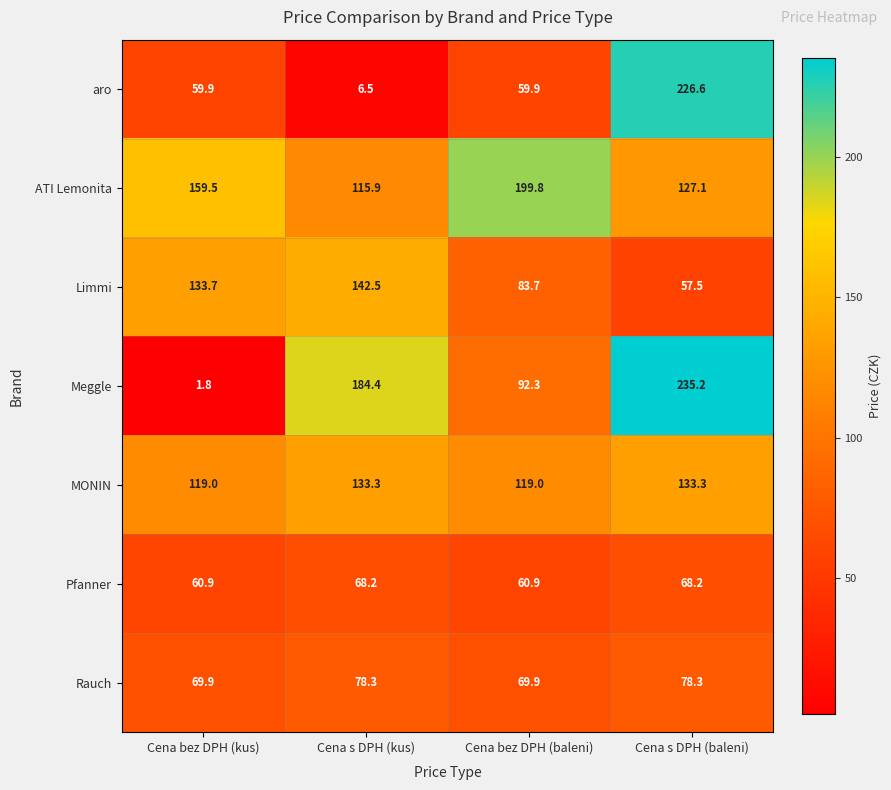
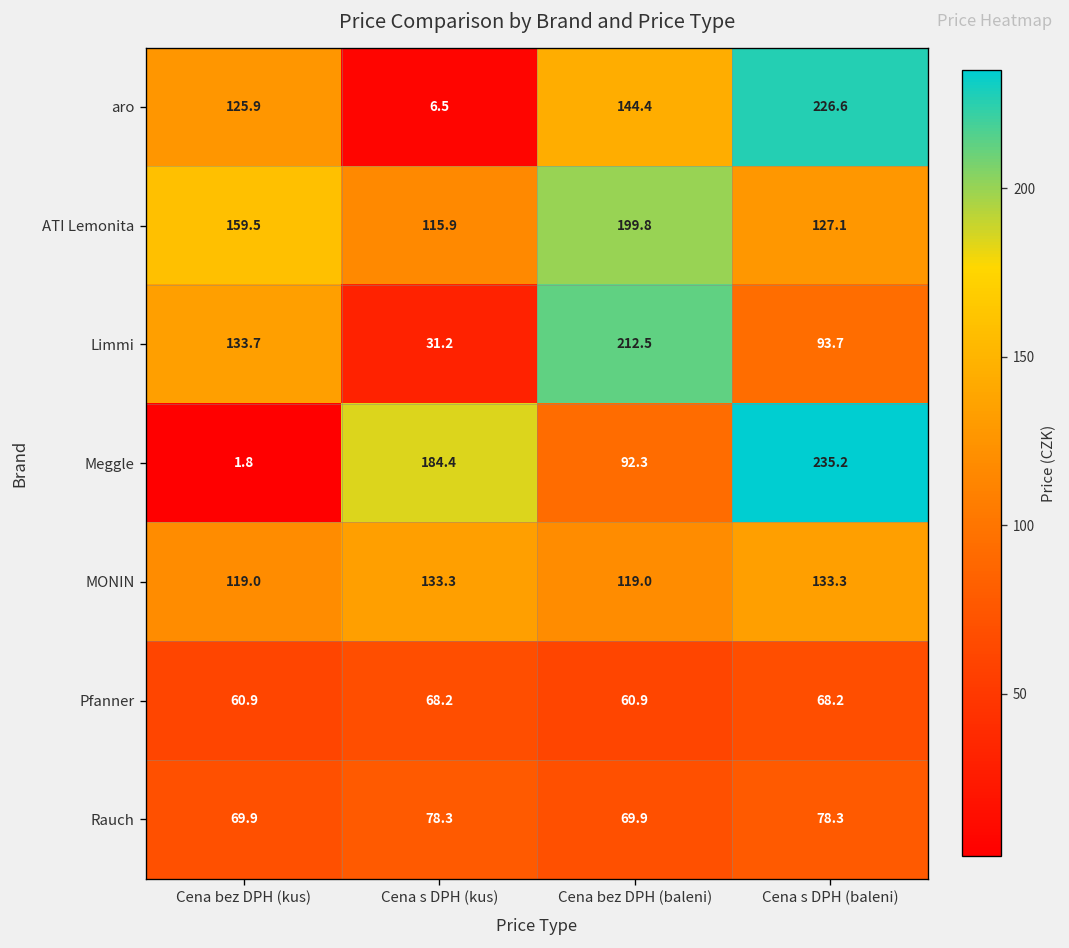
  {
    "aro": {
-     "Cena bez DPH (kus)": 59.9,
+     "Cena bez DPH (kus)": 125.9,
      "Cena s DPH (kus)": 6.5,
-     "Cena bez DPH (baleni)": 59.9,
+     "Cena bez DPH (baleni)": 144.4,
      "Cena s DPH (baleni)": 226.6
    },
    "ATI Lemonita": {
      "Cena bez DPH (kus)": 159.5,
      "Cena s DPH (kus)": 115.9,
      "Cena bez DPH (baleni)": 199.8,
      "Cena s DPH (baleni)": 127.1
    },
    "Limmi": {
      "Cena bez DPH (kus)": 133.7,
-     "Cena s DPH (kus)": 142.5,
-     "Cena bez DPH (baleni)": 83.7,
-     "Cena s DPH (baleni)": 57.5
+     "Cena s DPH (kus)": 31.2,
+     "Cena bez DPH (baleni)": 212.5,
+     "Cena s DPH (baleni)": 93.7
    },
    "Meggle": {
      "Cena bez DPH (kus)": 1.8,
      "Cena s DPH (kus)": 184.4,
      "Cena bez DPH (baleni)": 92.3,
      "Cena s DPH (baleni)": 235.2
    },
    "MONIN": {
      "Cena bez DPH (kus)": 119.0,
      "Cena s DPH (kus)": 133.3,
      "Cena bez DPH (baleni)": 119.0,
      "Cena s DPH (baleni)": 133.3
    },
    "Pfanner": {
      "Cena bez DPH (kus)": 60.9,
      "Cena s DPH (kus)": 68.2,
      "Cena bez DPH (baleni)": 60.9,
      "Cena s DPH (baleni)": 68.2
    },
    "Rauch": {
      "Cena bez DPH (kus)": 69.9,
      "Cena s DPH (kus)": 78.3,
      "Cena bez DPH (baleni)": 69.9,
      "Cena s DPH (baleni)": 78.3
    }
  }
